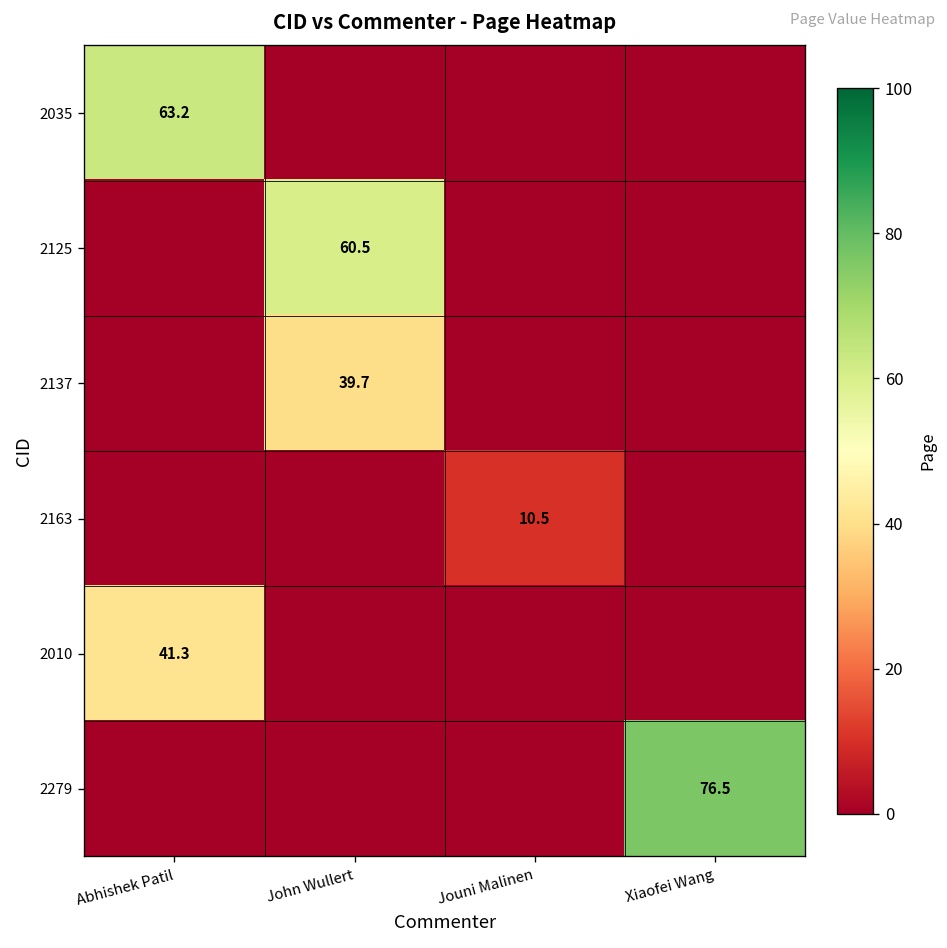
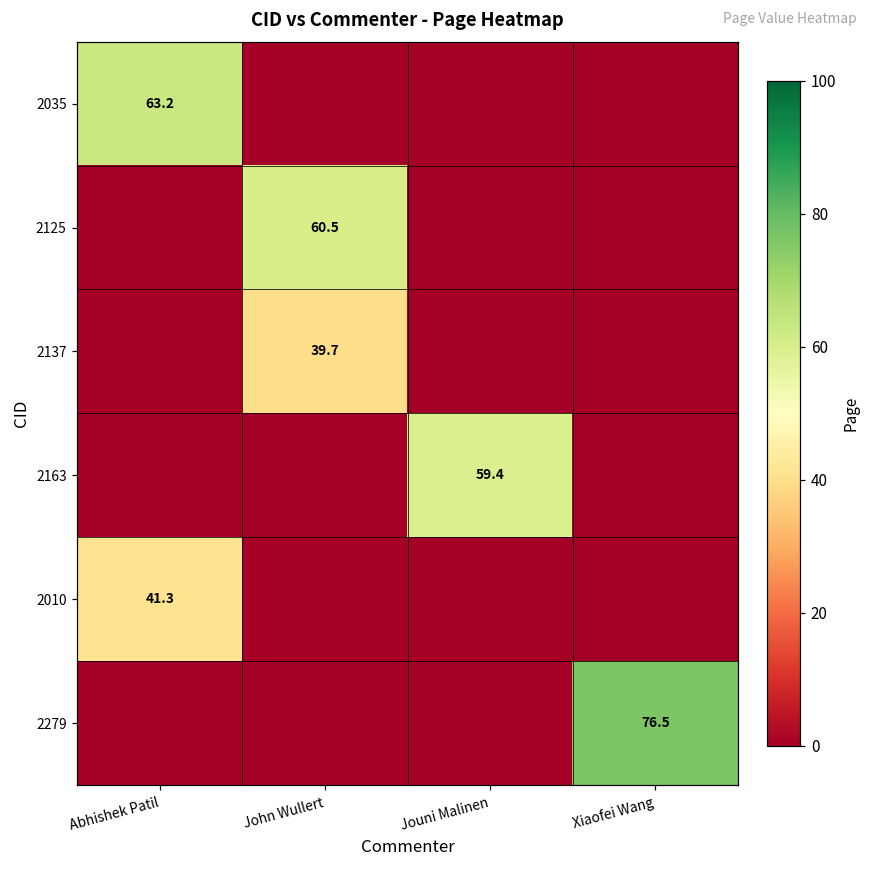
  {
    "2035": {
      "Abhishek Patil": 63.2
    },
    "2125": {
      "John Wullert": 60.5
    },
    "2137": {
      "John Wullert": 39.7
    },
    "2163": {
-     "Jouni Malinen": 10.5
+     "Jouni Malinen": 59.4
    },
    "2010": {
      "Abhishek Patil": 41.3
    },
    "2279": {
      "Xiaofei Wang": 76.5
    }
  }
